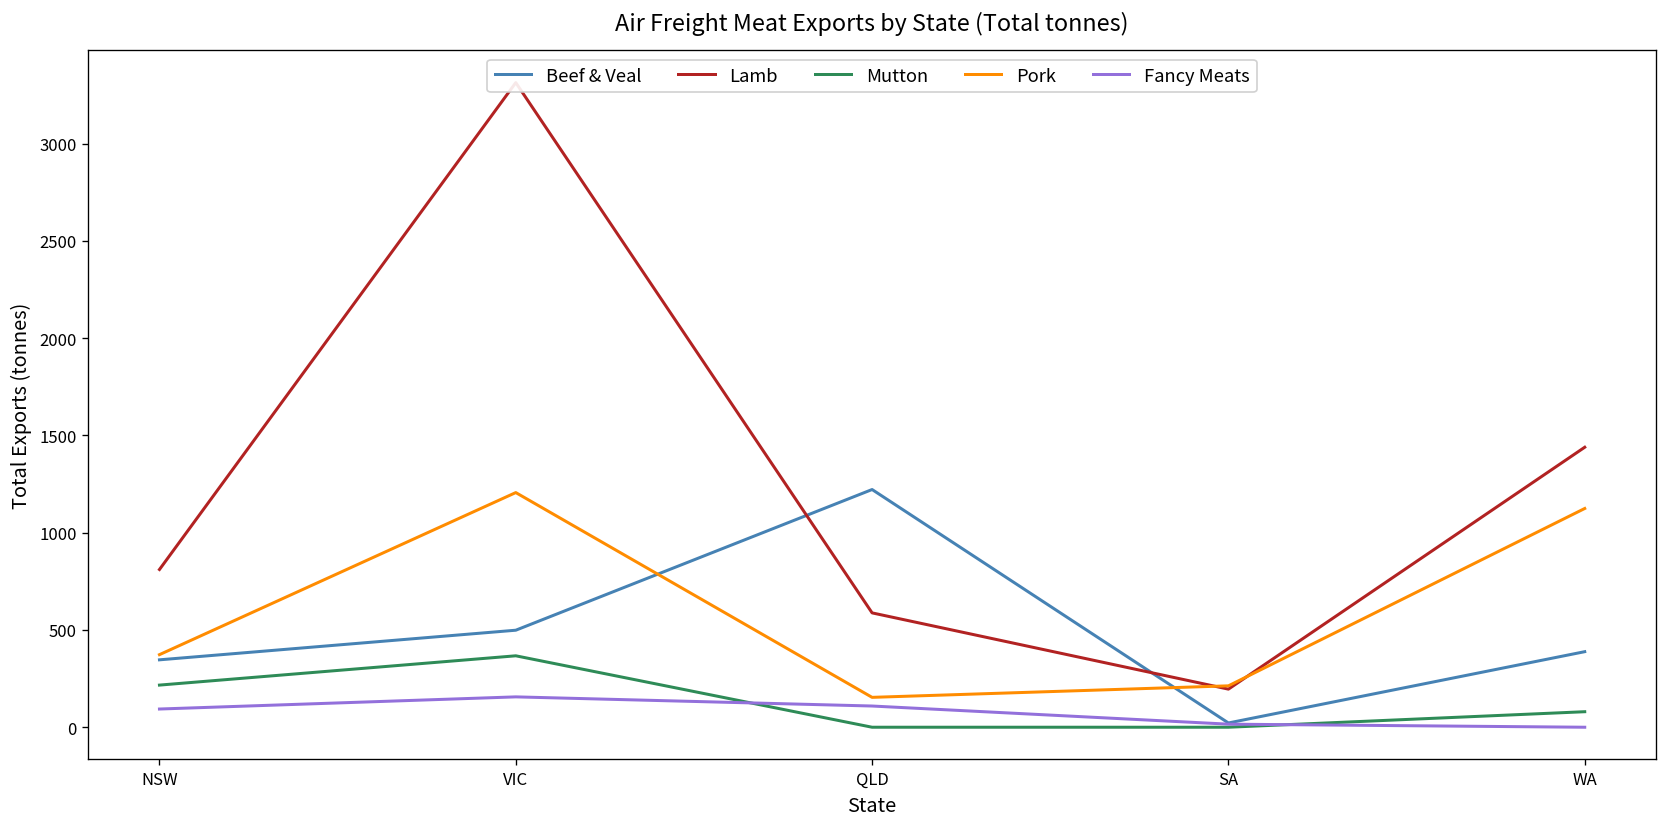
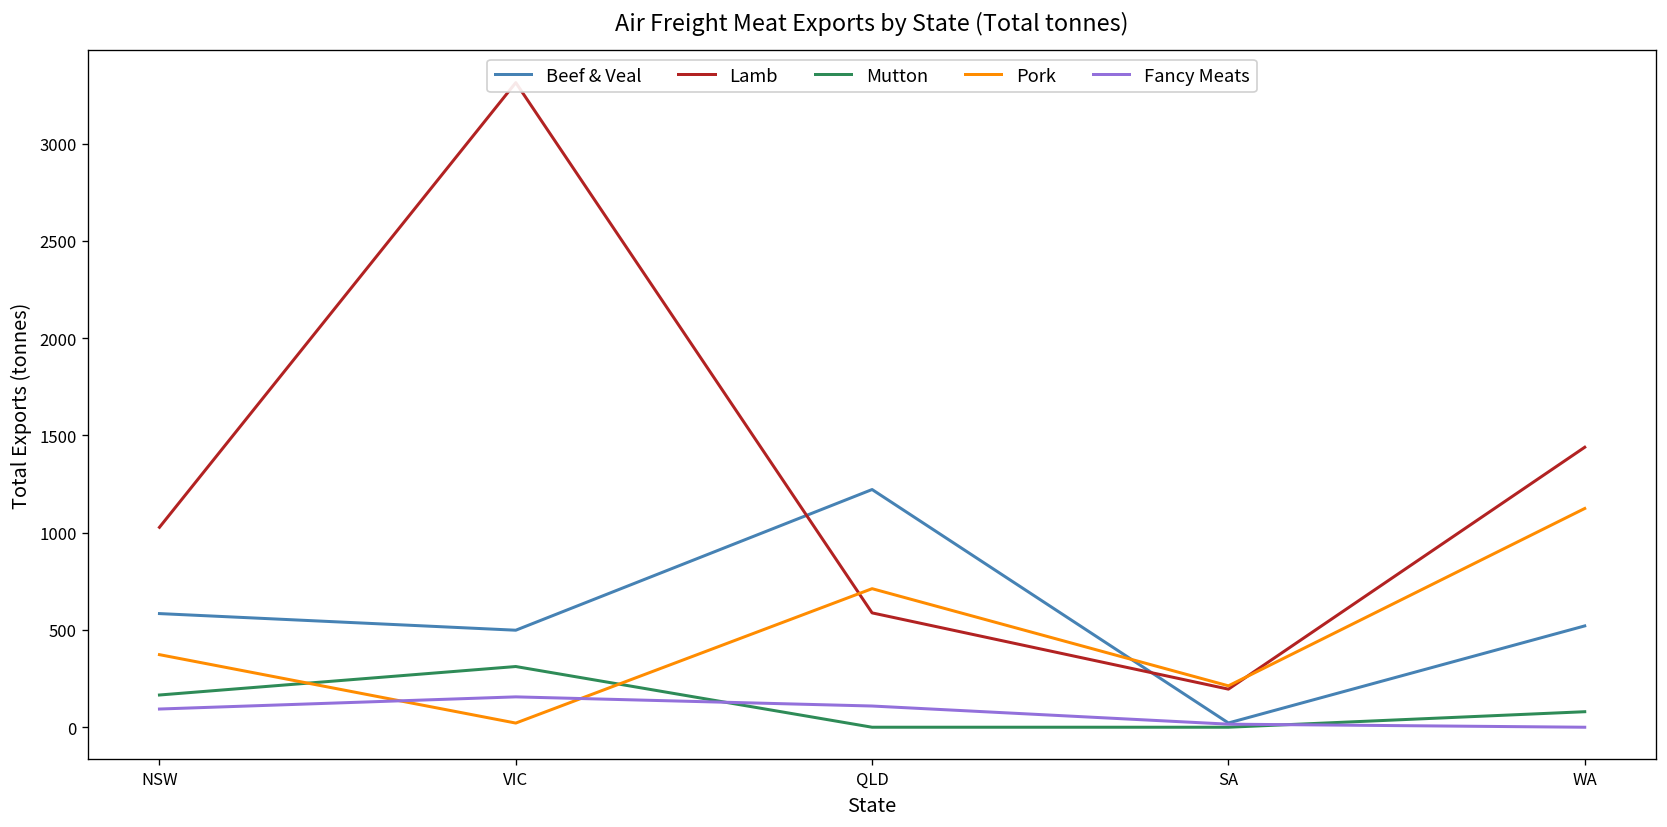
  {
    "Beef & Veal": {
-     "NSW": 350,
+     "NSW": 580,
      "VIC": 500,
      "QLD": 1220,
-     "WA": 390
+     "WA": 520
    },
    "Lamb": {
-     "NSW": 810,
+     "NSW": 1030,
      "QLD": 590,
      "SA": 200,
      "WA": 1440
    },
    "Mutton": {
-     "NSW": 220,
-     "VIC": 370,
+     "NSW": 170,
+     "VIC": 310,
      "QLD": 0,
      "SA": 0,
      "WA": 80
    },
    "Pork": {
      "NSW": 370,
-     "VIC": 1210,
-     "QLD": 150,
+     "VIC": 20,
+     "QLD": 710,
      "SA": 210,
      "WA": 1120
    },
    "Fancy Meats": {
      "NSW": 90,
      "VIC": 160,
      "QLD": 110,
      "WA": 0
    }
  }
